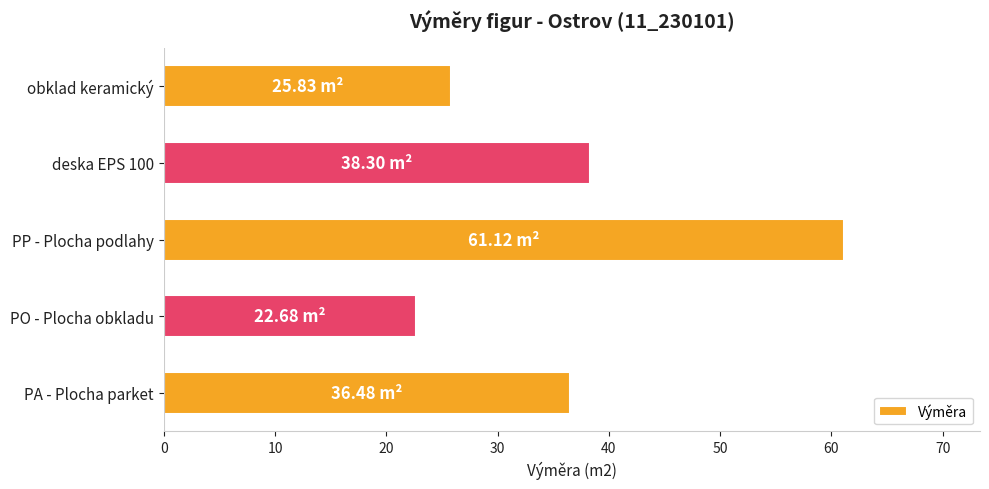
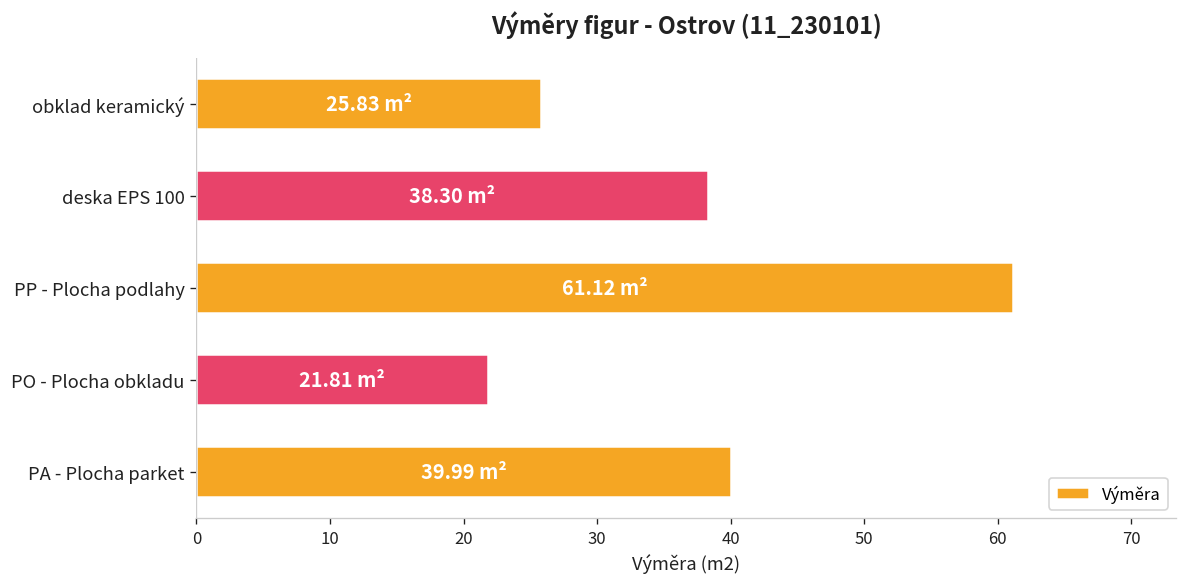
  {
    "obklad keramický": 25.83,
    "deska EPS 100": 38.30,
    "PP - Plocha podlahy": 61.12,
-   "PO - Plocha obkladu": 22.68,
-   "PA - Plocha parket": 36.48
+   "PO - Plocha obkladu": 21.81,
+   "PA - Plocha parket": 39.99
  }
